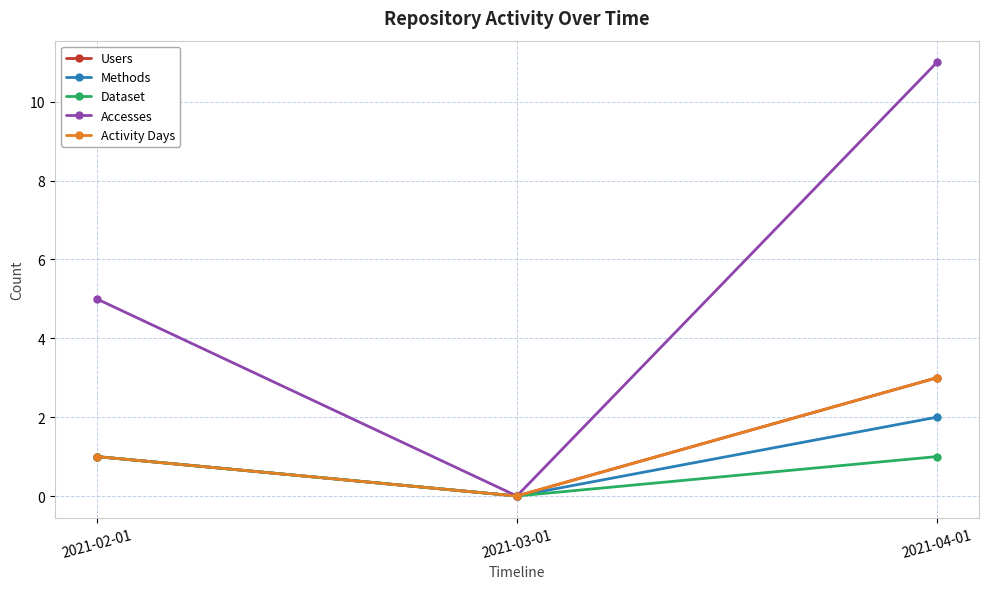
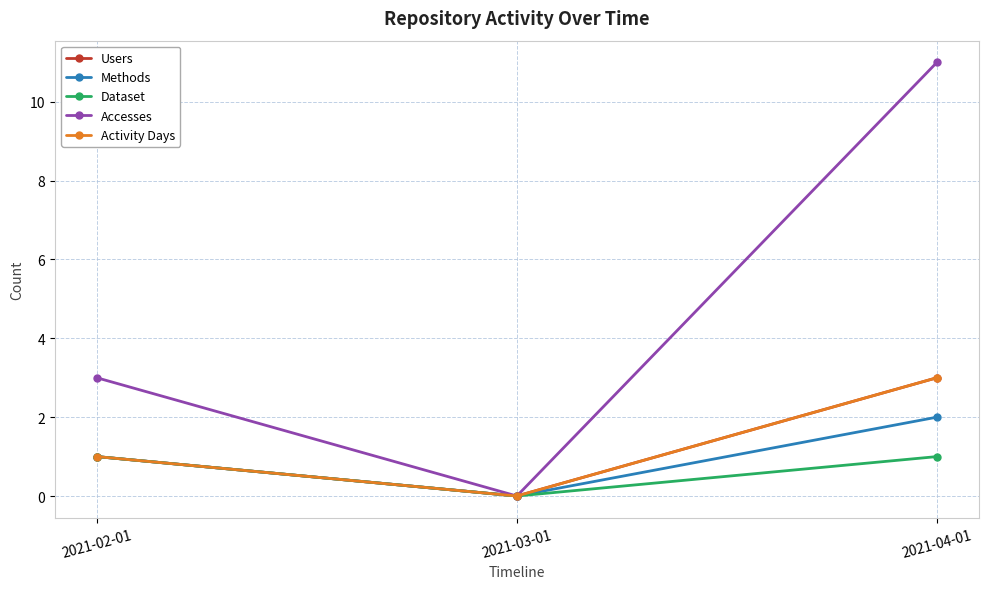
  {
    "Activity Days": {
      "2021-04-01": 3
    },
    "Methods": {
      "2021-04-01": 2
    },
    "Dataset": {
      "2021-04-01": 1
    },
    "Accesses": {
-     "2021-02-01": 5,
+     "2021-02-01": 3,
      "2021-04-01": 11
    }
  }
